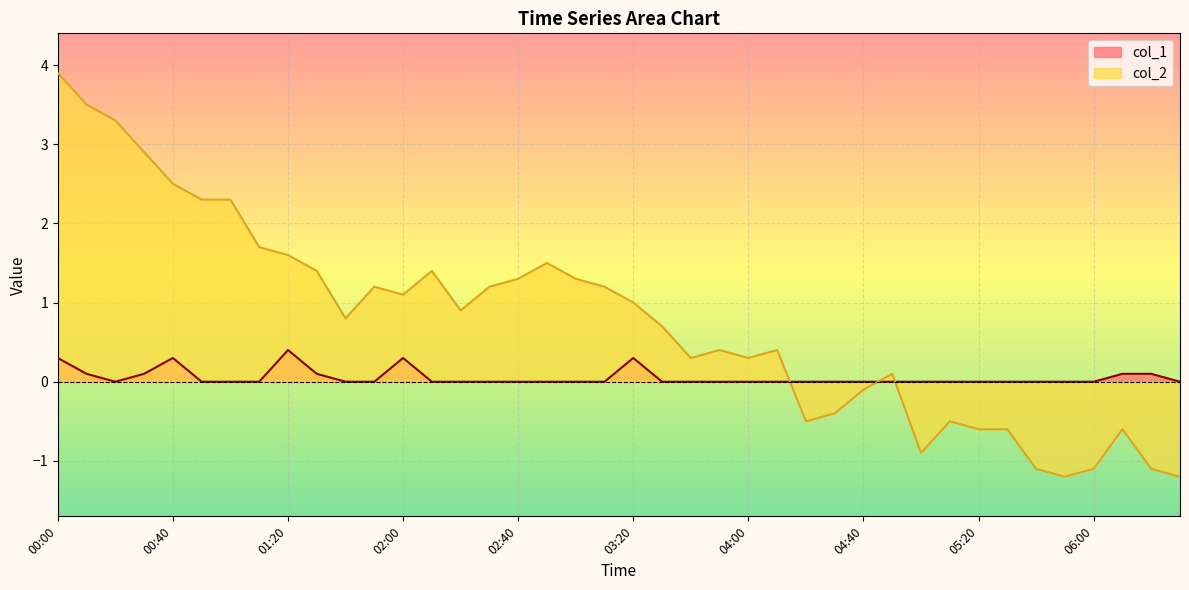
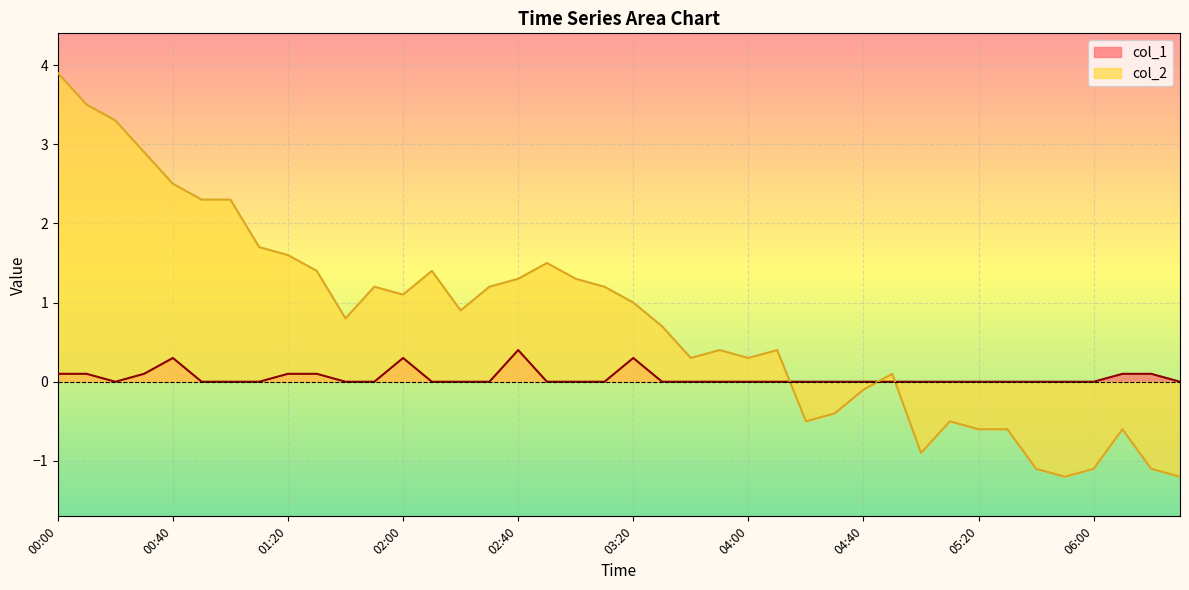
  {
    "col_1": {
-     "00:00": 0.3,
+     "00:00": 0.1,
      "00:40": 0.3,
-     "01:20": 0.4,
+     "01:20": 0.1,
      "02:00": 0.3,
-     "02:40": 0.0,
+     "02:40": 0.4,
      "03:20": 0.3,
      "04:00": 0.0
    }
  }
